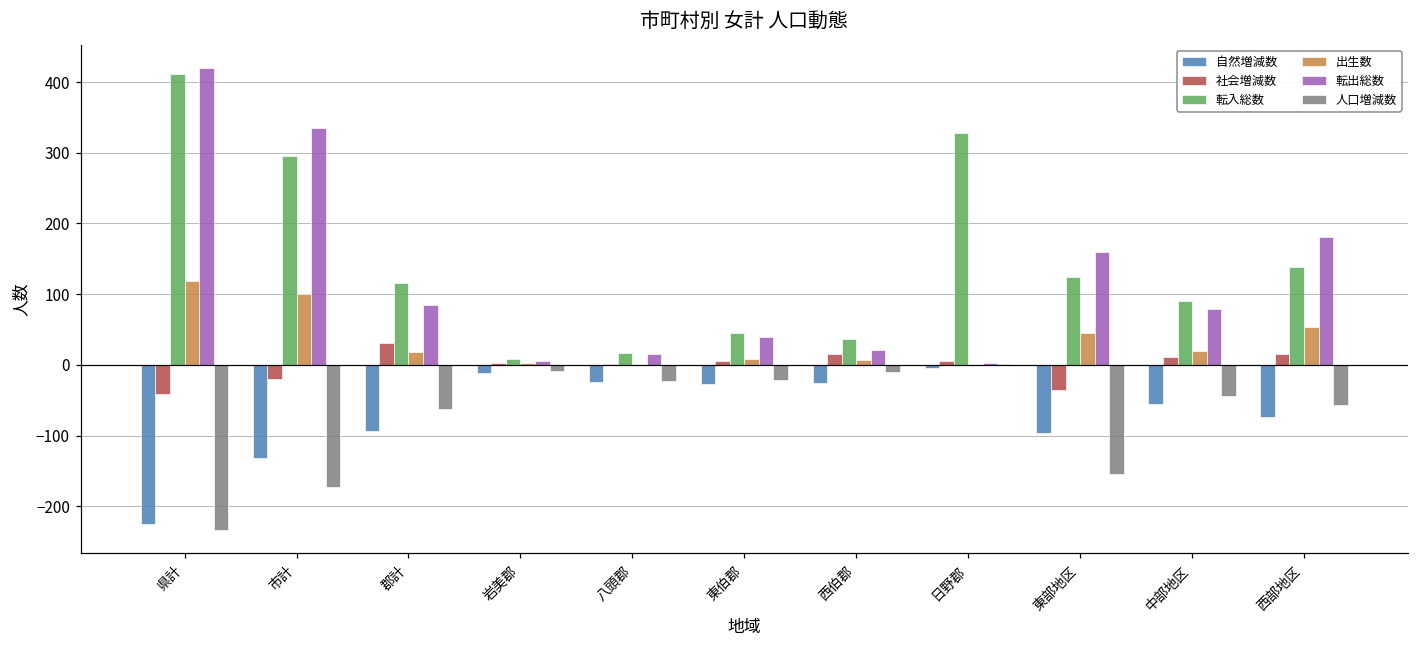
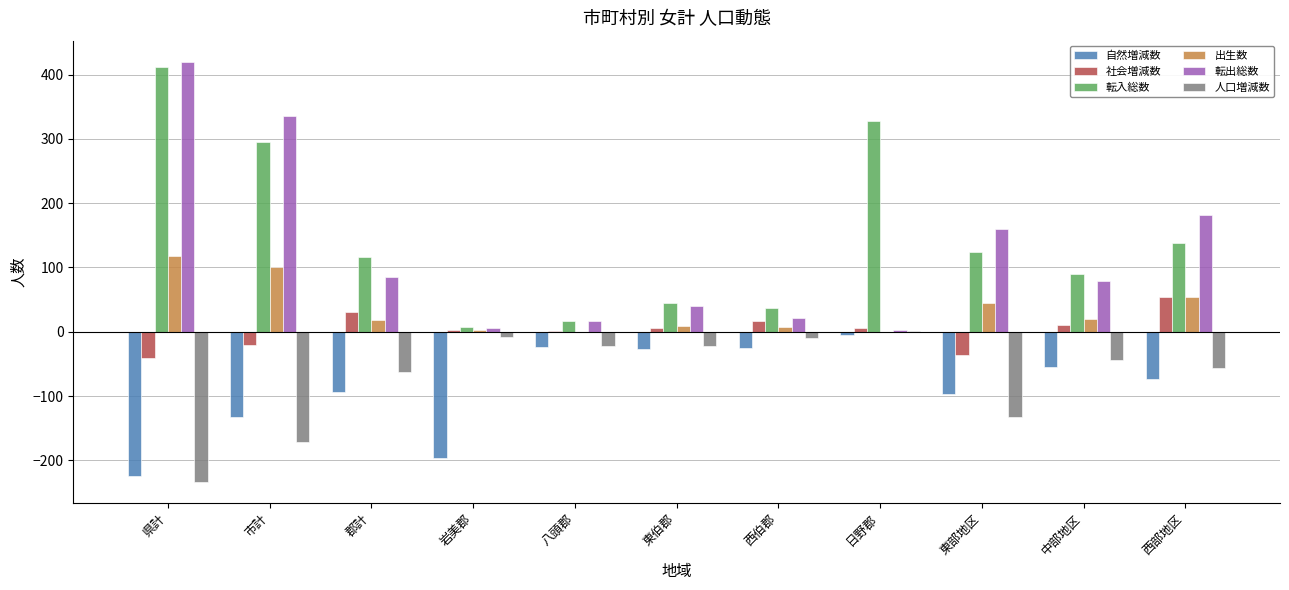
  {
    "自然増減数": {
      "県計": -230,
      "市計": -130,
      "郡計": -90,
-     "岩美郡": -10,
+     "岩美郡": -200,
      "八頭郡": -20,
      "東伯郡": -30,
      "西伯郡": -30,
      "日野郡": -10,
      "東部地区": -100,
      "中部地区": -60,
      "西部地区": -70
    },
    "社会増減数": {
      "県計": -40,
      "市計": -20,
      "郡計": 30,
      "東伯郡": 10,
      "西伯郡": 20,
      "日野郡": 10,
      "東部地区": -40,
      "中部地区": 10,
-     "西部地区": 20
+     "西部地区": 50
    },
    "転入総数": {
      "県計": 410,
      "市計": 300,
      "郡計": 120,
      "岩美郡": 10,
      "八頭郡": 20,
      "東伯郡": 50,
      "西伯郡": 40,
      "日野郡": 330,
      "東部地区": 120,
      "中部地区": 90,
      "西部地区": 140
    },
    "出生数": {
      "県計": 120,
      "市計": 100,
      "郡計": 20,
      "八頭郡": 0,
      "東伯郡": 10,
      "西伯郡": 10,
      "日野郡": 0,
      "東部地区": 50,
      "中部地区": 20,
      "西部地区": 50
    },
    "転出総数": {
      "県計": 420,
      "市計": 340,
      "郡計": 90,
      "岩美郡": 10,
      "八頭郡": 20,
      "東伯郡": 40,
      "西伯郡": 20,
      "東部地区": 160,
      "中部地区": 80,
      "西部地区": 180
    },
    "人口増減数": {
      "県計": -230,
      "市計": -170,
      "郡計": -60,
      "岩美郡": -10,
      "八頭郡": -20,
      "東伯郡": -20,
      "西伯郡": -10,
-     "東部地区": -150,
+     "東部地区": -130,
      "中部地区": -40,
      "西部地区": -60
    }
  }
